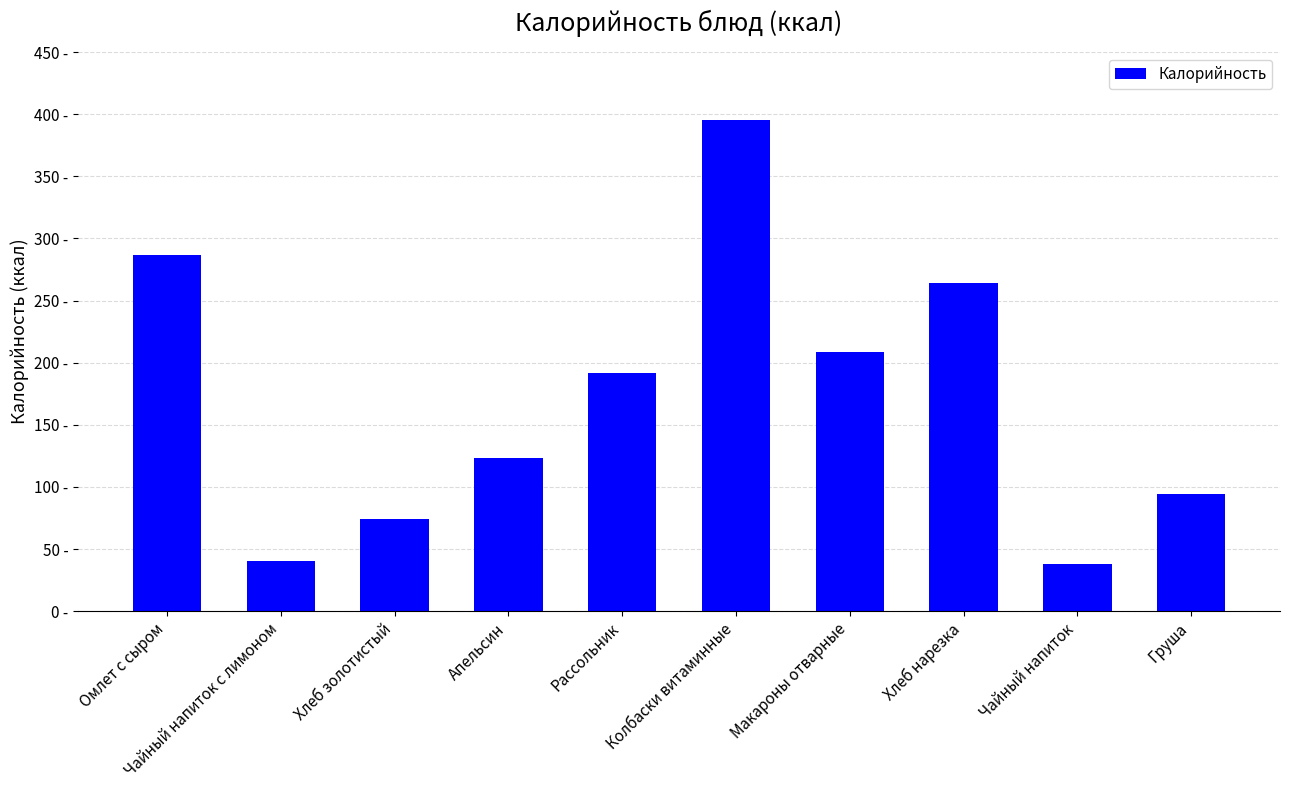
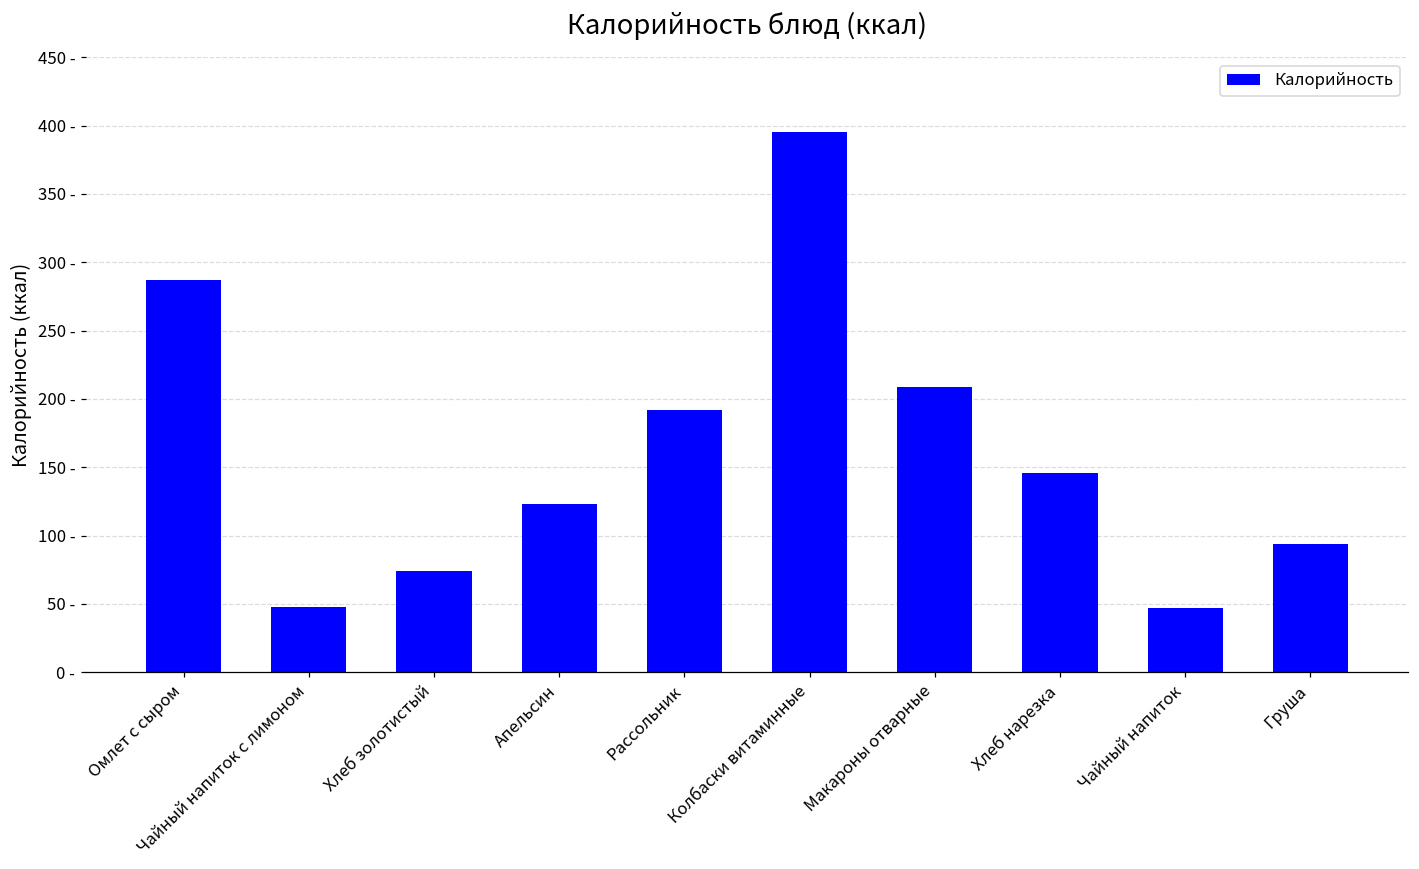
  {
    "Омлет с сыром": "287 -",
-   "Чайный напиток с лимоном": "40 -",
+   "Чайный напиток с лимоном": "48 -",
    "Хлеб золотистый": "74 -",
    "Апельсин": "123 -",
    "Рассольник": "192 -",
    "Колбаски витаминные": "395 -",
    "Макароны отварные": "209 -",
-   "Хлеб нарезка": "264 -",
-   "Чайный напиток": "38 -",
+   "Хлеб нарезка": "146 -",
+   "Чайный напиток": "47 -",
    "Груша": "94 -"
  }
